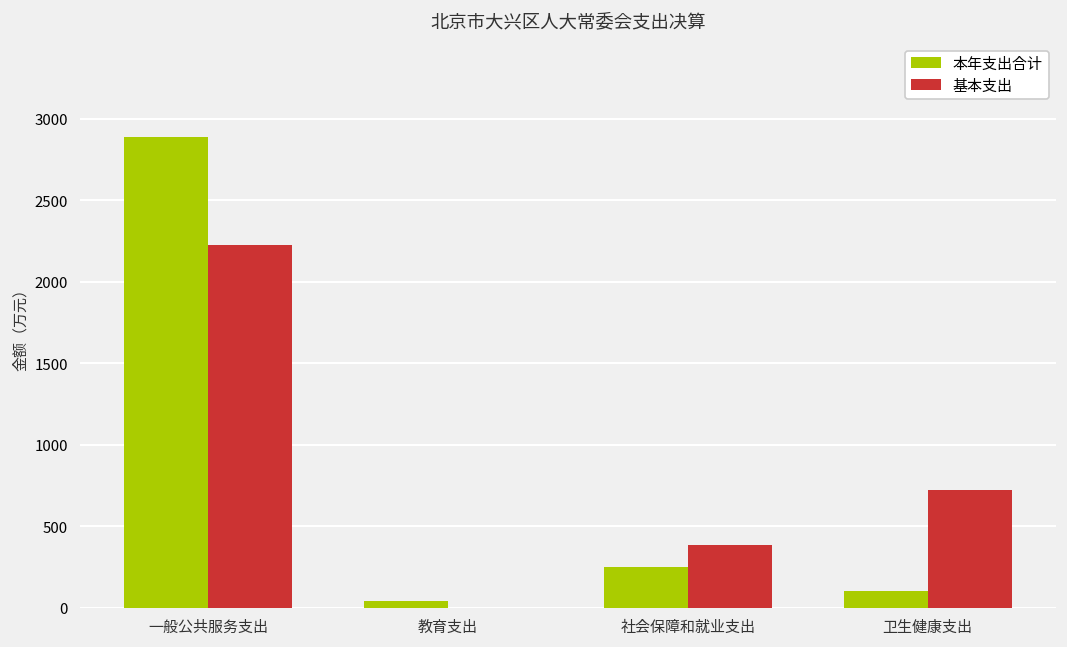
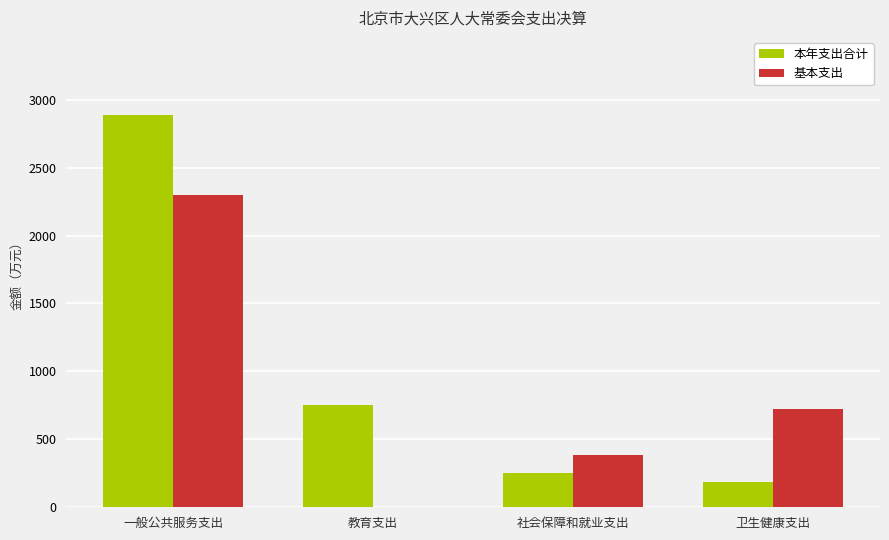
  {
    "本年支出合计": {
      "一般公共服务支出": 2880,
-     "教育支出": 40,
+     "教育支出": 750,
      "社会保障和就业支出": 250,
-     "卫生健康支出": 100
+     "卫生健康支出": 180
    },
    "基本支出": {
-     "一般公共服务支出": 2220,
+     "一般公共服务支出": 2300,
      "教育支出": 0,
      "社会保障和就业支出": 380,
      "卫生健康支出": 720
    }
  }
